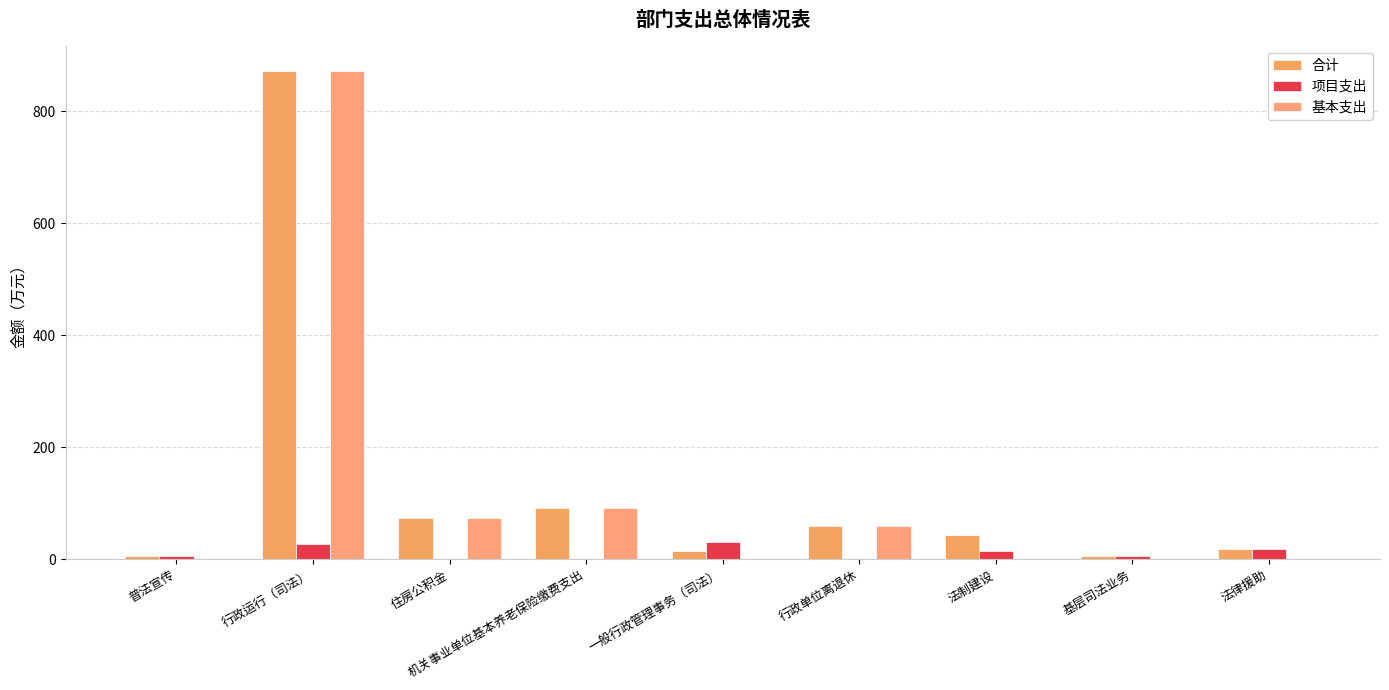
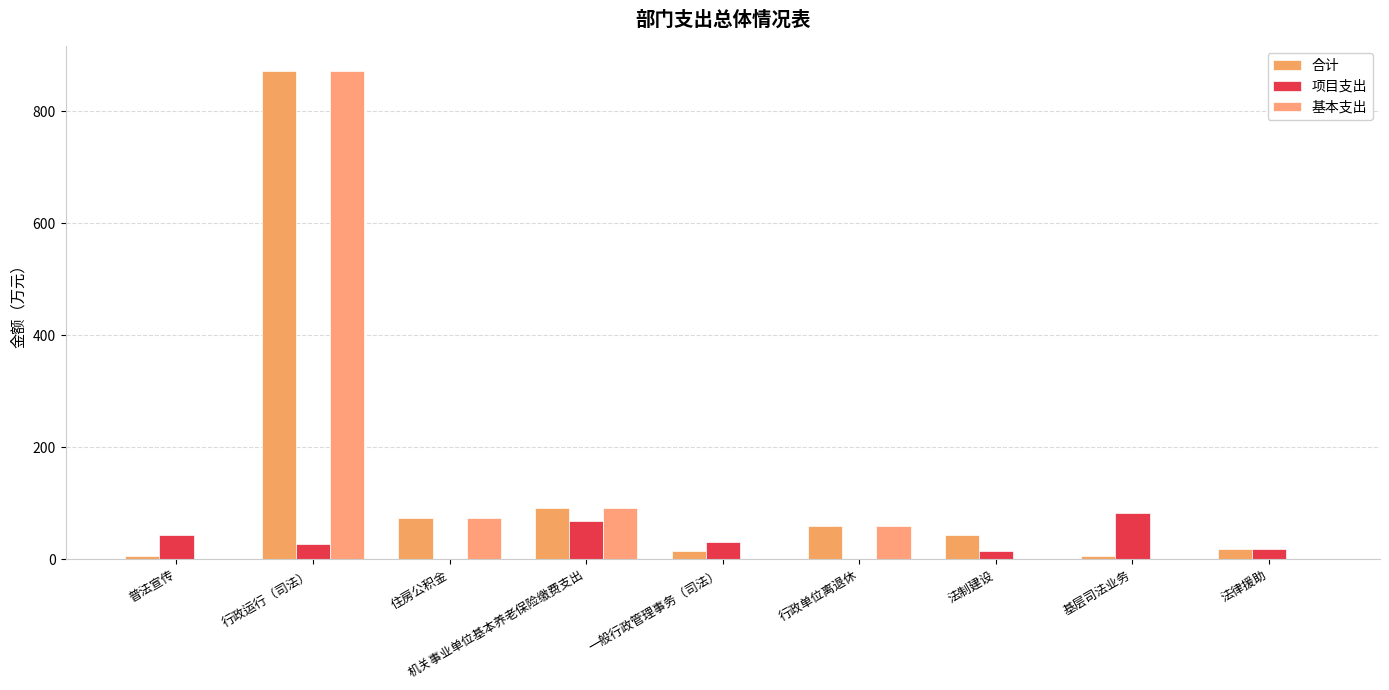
  {
    "项目支出": {
-     "普法宣传": 0,
+     "普法宣传": 40,
      "行政运行（司法）": 30,
      "住房公积金": 0,
-     "机关事业单位基本养老保险缴费支出": 0,
+     "机关事业单位基本养老保险缴费支出": 70,
      "一般行政管理事务（司法）": 30,
      "行政单位离退休": 0,
      "法制建设": 10,
-     "基层司法业务": 10,
+     "基层司法业务": 80,
      "法律援助": 20
    }
  }
